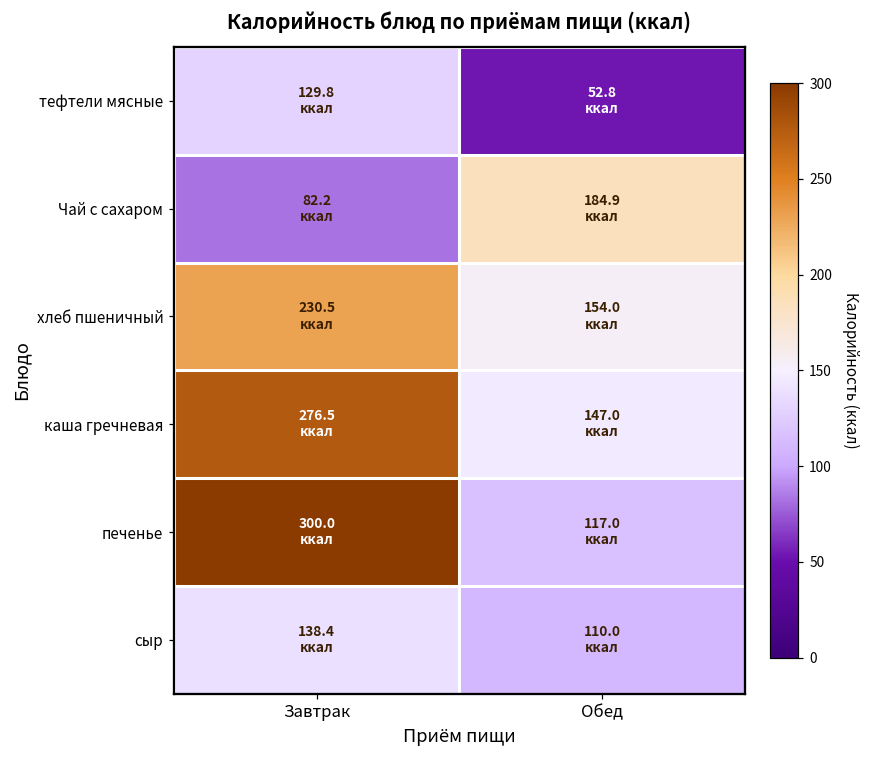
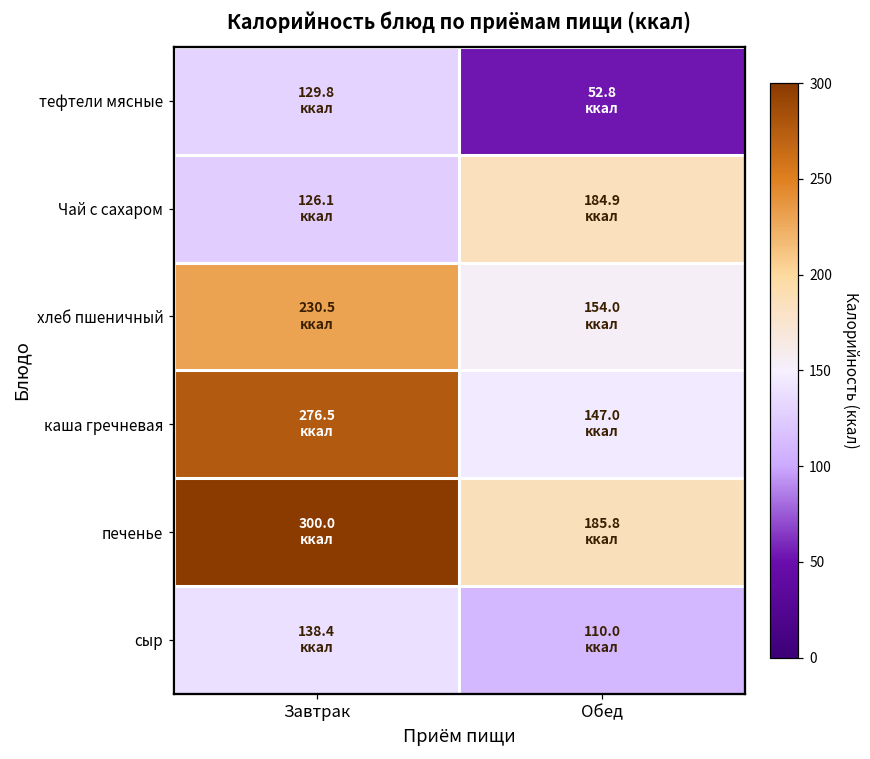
  {
    "тефтели мясные": {
      "Завтрак": 129.8,
      "Обед": 52.8
    },
    "Чай с сахаром": {
-     "Завтрак": 82.2,
+     "Завтрак": 126.1,
      "Обед": 184.9
    },
    "хлеб пшеничный": {
      "Завтрак": 230.5,
      "Обед": 154.0
    },
    "каша гречневая": {
      "Завтрак": 276.5,
      "Обед": 147.0
    },
    "печенье": {
      "Завтрак": 300.0,
-     "Обед": 117.0
+     "Обед": 185.8
    },
    "сыр": {
      "Завтрак": 138.4,
      "Обед": 110.0
    }
  }
